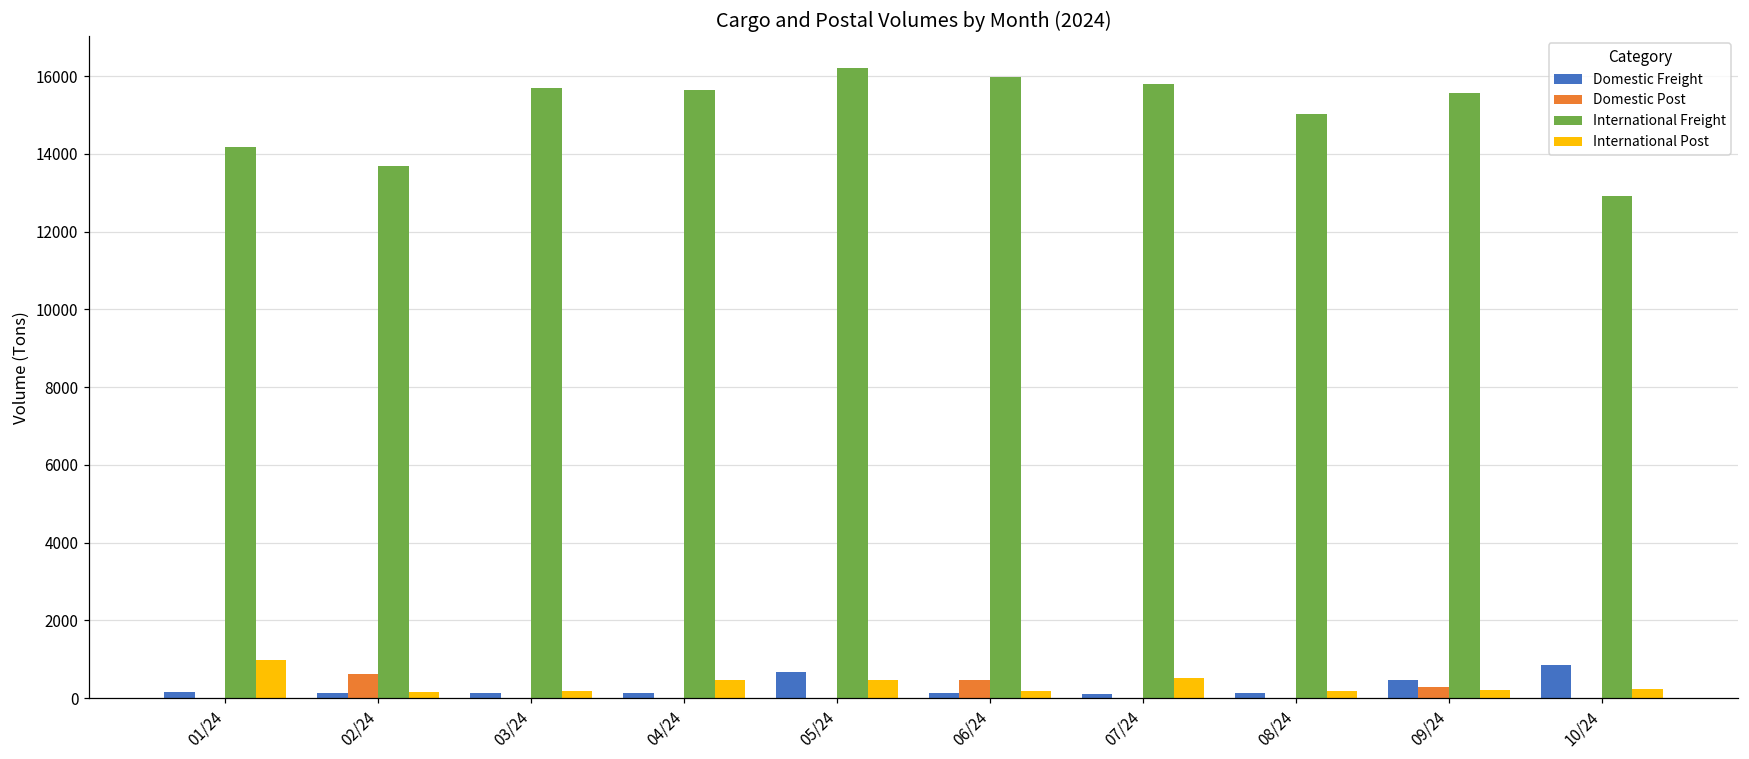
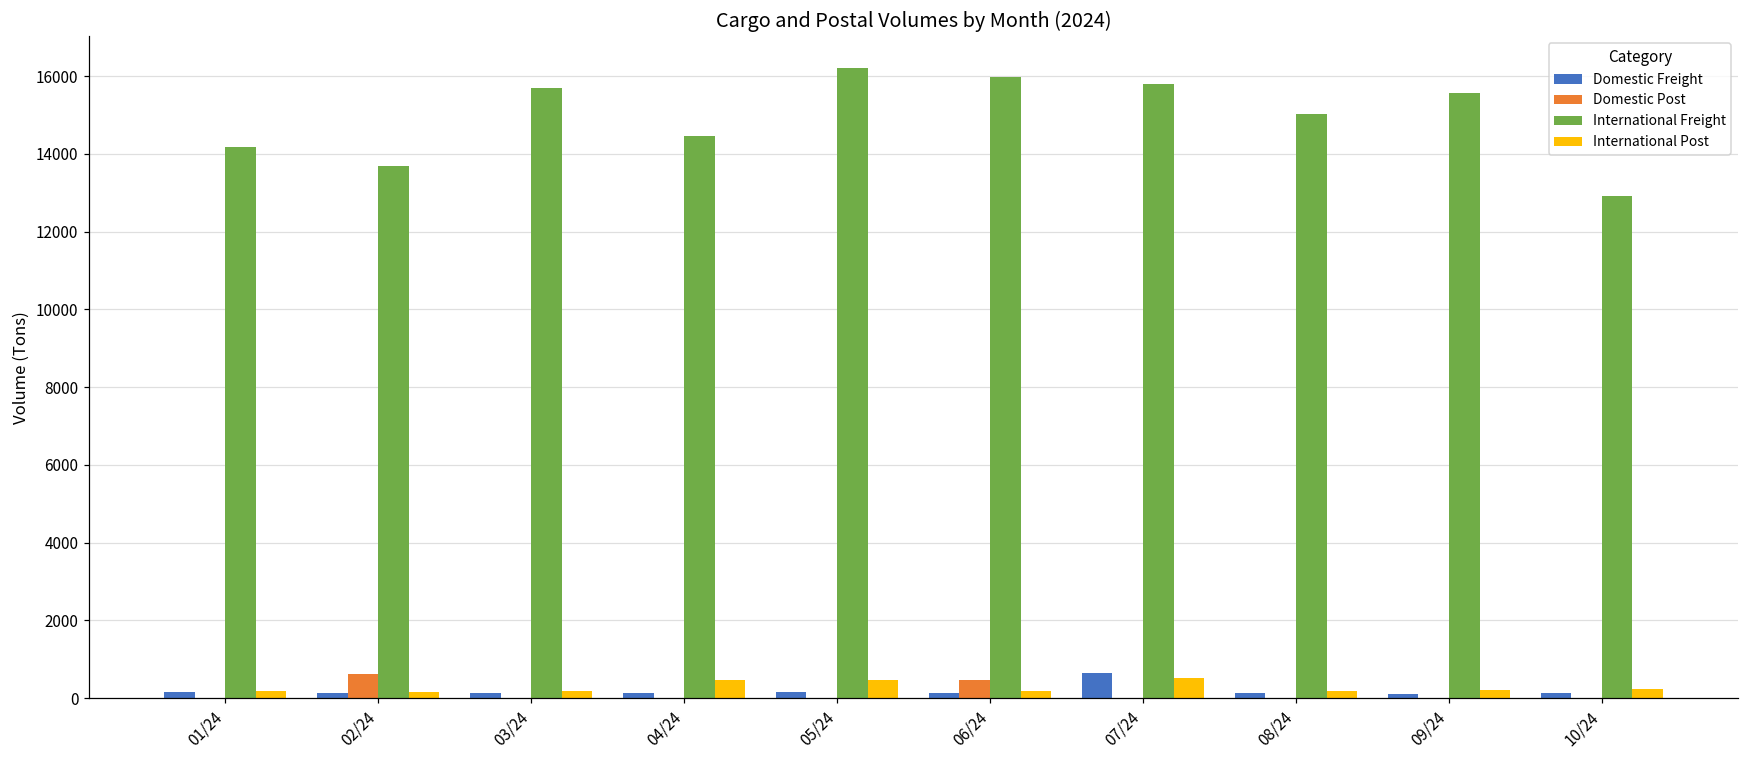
  {
    "Domestic Freight": {
      "01/24": 200,
      "02/24": 100,
      "03/24": 100,
      "04/24": 100,
-     "05/24": 700,
+     "05/24": 200,
      "06/24": 100,
-     "07/24": 100,
+     "07/24": 600,
      "08/24": 100,
-     "09/24": 500,
-     "10/24": 800
+     "09/24": 100,
+     "10/24": 100
    },
    "Domestic Post": {
      "02/24": 600,
      "06/24": 500,
-     "09/24": 300
+     "09/24": 0
    },
    "International Freight": {
      "01/24": 14200,
      "02/24": 13700,
      "03/24": 15700,
-     "04/24": 15600,
+     "04/24": 14500,
      "05/24": 16200,
      "06/24": 16000,
      "07/24": 15800,
      "08/24": 15000,
      "09/24": 15600,
      "10/24": 12900
    },
    "International Post": {
-     "01/24": 1000,
+     "01/24": 200,
      "02/24": 200,
      "03/24": 200,
      "04/24": 500,
      "05/24": 500,
      "06/24": 200,
      "07/24": 500,
      "08/24": 200,
      "09/24": 200,
      "10/24": 200
    }
  }
